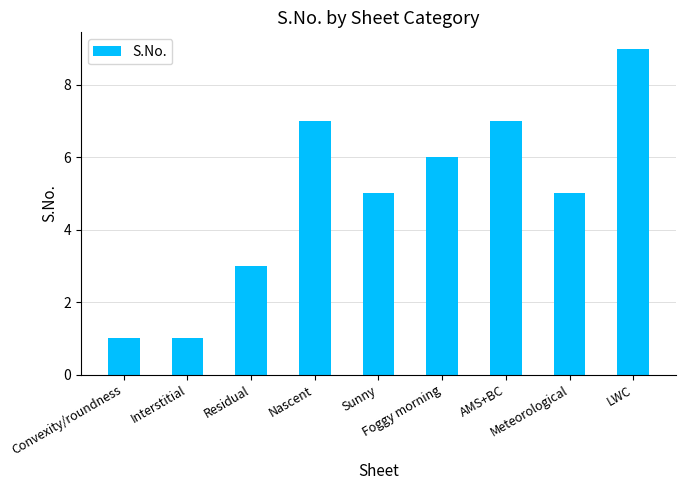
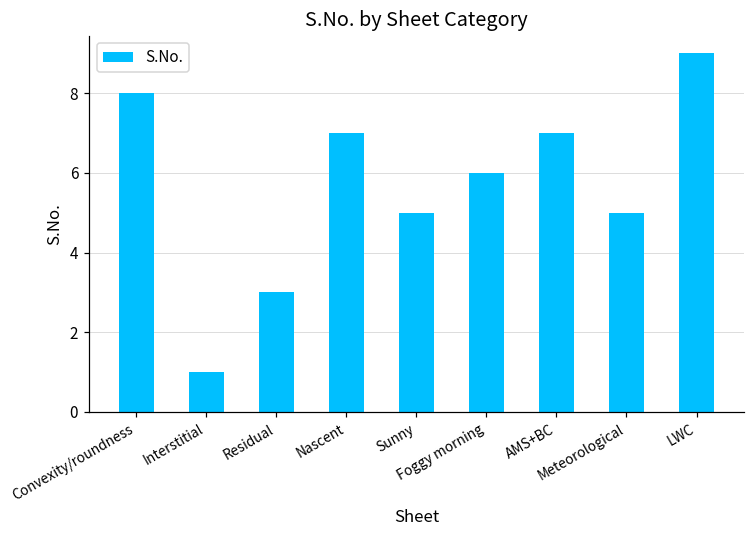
  {
-   "Convexity/roundness": 1,
+   "Convexity/roundness": 8,
    "Interstitial": 1,
    "Residual": 3,
    "Nascent": 7,
    "Sunny": 5,
    "Foggy morning": 6,
    "AMS+BC": 7,
    "Meteorological": 5,
    "LWC": 9
  }
